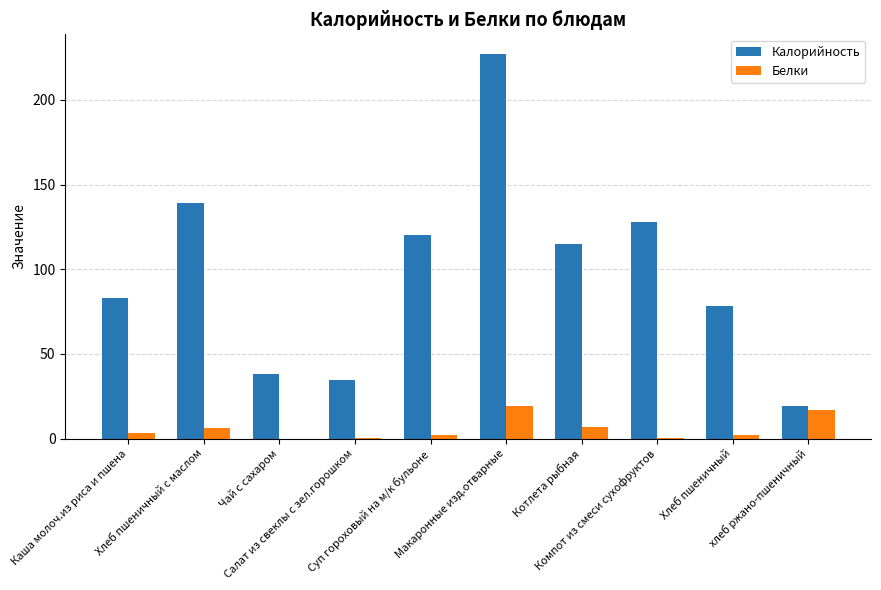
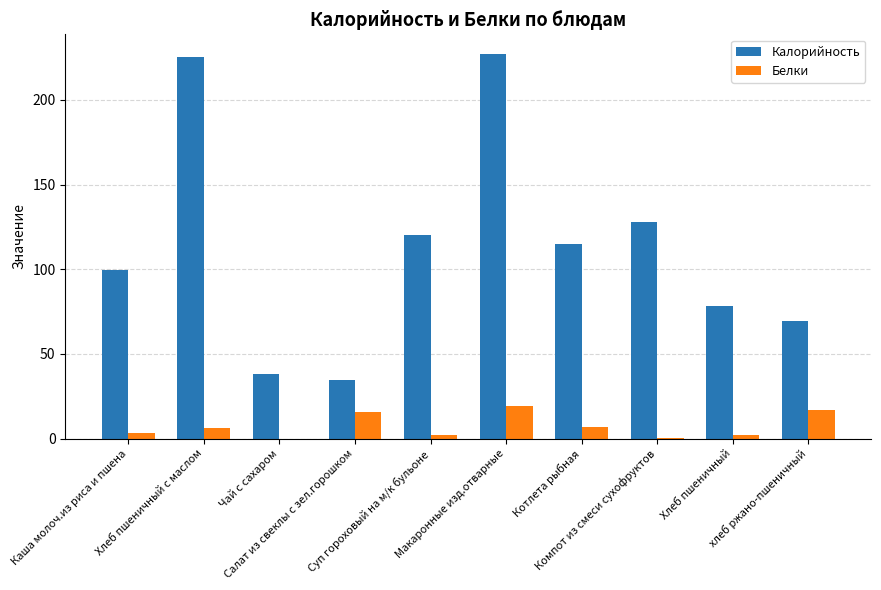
  {
    "Калорийность": {
-     "Каша молоч.из риса и пшена": 83,
-     "Хлеб пшеничный с маслом": 139,
+     "Каша молоч.из риса и пшена": 100,
+     "Хлеб пшеничный с маслом": 225,
      "Чай с сахаром": 38,
      "Салат из свеклы с зел.горошком": 35,
      "Суп гороховый на м/к бульоне": 120,
      "Макаронные изд.отварные": 227,
      "Котлета рыбная": 115,
      "Компот из смеси сухофруктов": 128,
      "Хлеб пшеничный": 78,
-     "хлеб ржано-пшеничный": 20
+     "хлеб ржано-пшеничный": 70
    },
    "Белки": {
      "Каша молоч.из риса и пшена": 3,
      "Хлеб пшеничный с маслом": 6,
      "Чай с сахаром": 0,
-     "Салат из свеклы с зел.горошком": 0,
+     "Салат из свеклы с зел.горошком": 16,
      "Суп гороховый на м/к бульоне": 2,
      "Макаронные изд.отварные": 19,
      "Котлета рыбная": 7,
      "Хлеб пшеничный": 2,
      "хлеб ржано-пшеничный": 17
    }
  }
